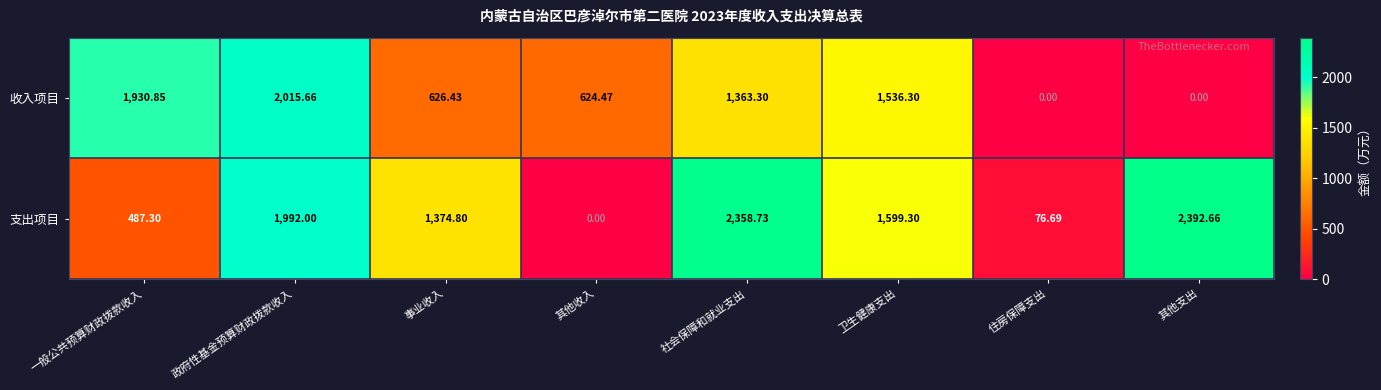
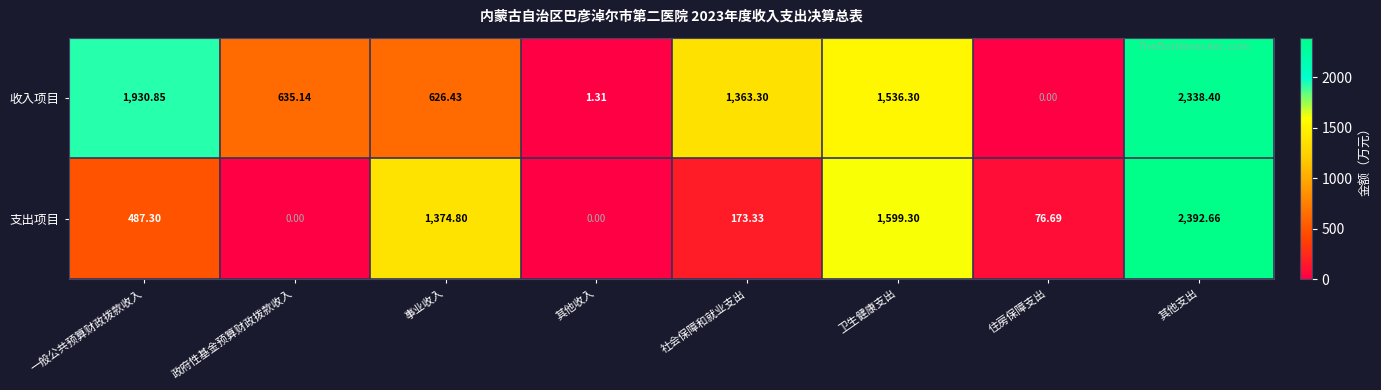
  {
    "收入项目": {
      "一般公共预算财政拨款收入": "1,930.85",
-     "政府性基金预算财政拨款收入": "2,015.66",
+     "政府性基金预算财政拨款收入": "635.14",
      "事业收入": "626.43",
-     "其他收入": "624.47",
+     "其他收入": "1.31",
      "社会保障和就业支出": "1,363.30",
      "卫生健康支出": "1,536.30",
      "住房保障支出": "0.00",
-     "其他支出": "0.00"
+     "其他支出": "2,338.40"
    },
    "支出项目": {
      "一般公共预算财政拨款收入": "487.30",
-     "政府性基金预算财政拨款收入": "1,992.00",
+     "政府性基金预算财政拨款收入": "0.00",
      "事业收入": "1,374.80",
      "其他收入": "0.00",
-     "社会保障和就业支出": "2,358.73",
+     "社会保障和就业支出": "173.33",
      "卫生健康支出": "1,599.30",
      "住房保障支出": "76.69",
      "其他支出": "2,392.66"
    }
  }
